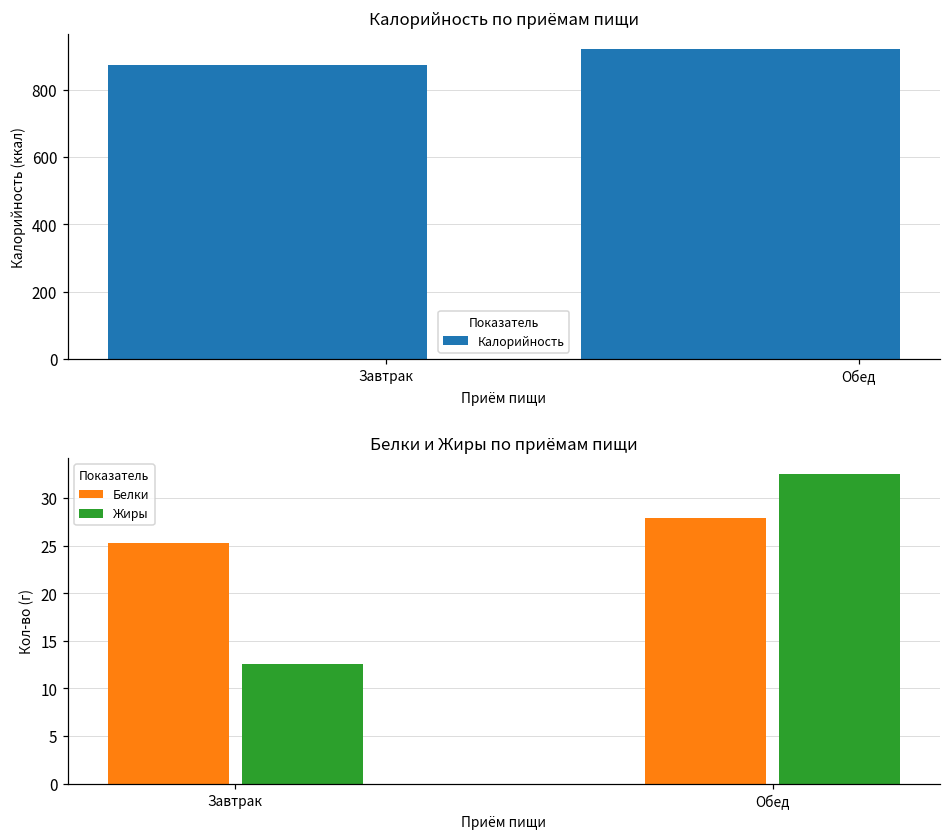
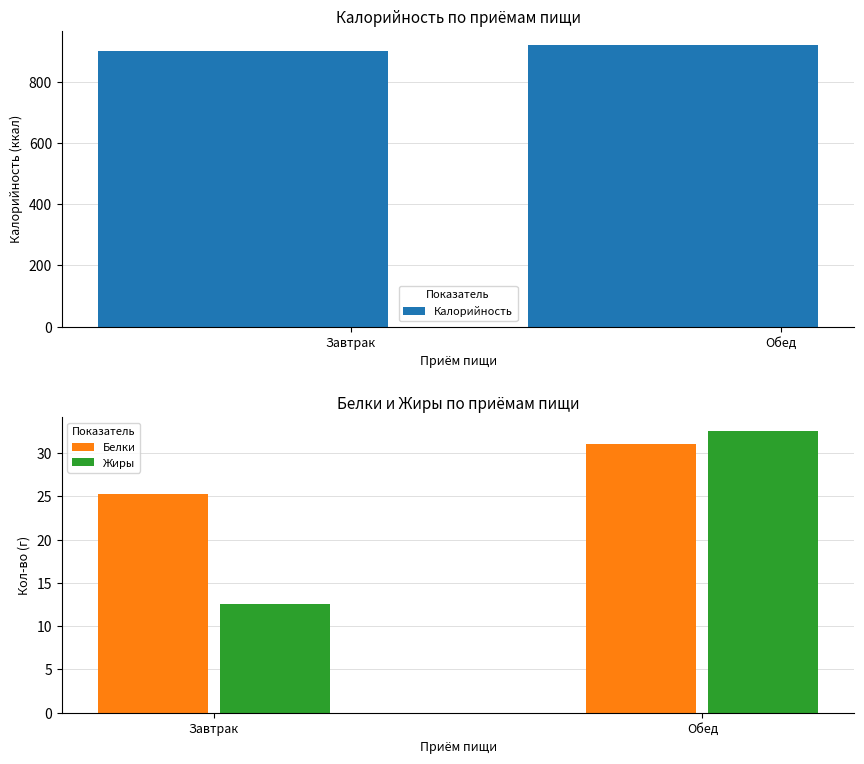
  {
    "Калорийность по приёмам пищи": {
-     "Завтрак": 870,
+     "Завтрак": 900,
      "Обед": 920
    },
    "Белки и Жиры по приёмам пищи": {
      "Белки": {
        "Завтрак": 25,
-       "Обед": 28
+       "Обед": 31
      },
      "Жиры": {
        "Завтрак": 13,
        "Обед": 33
      }
    }
  }
